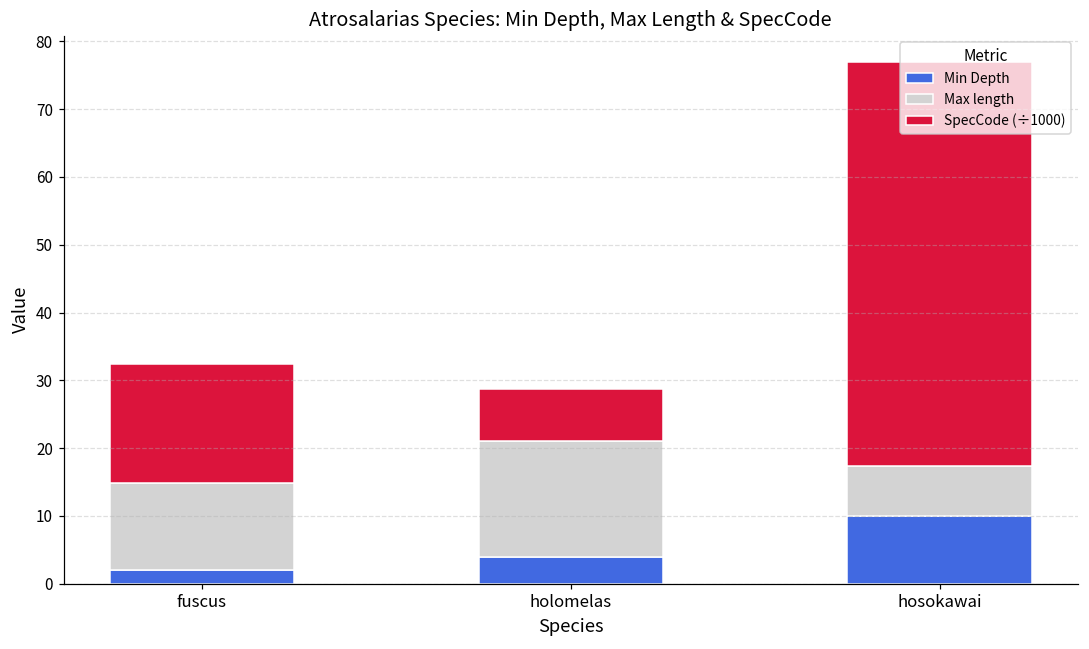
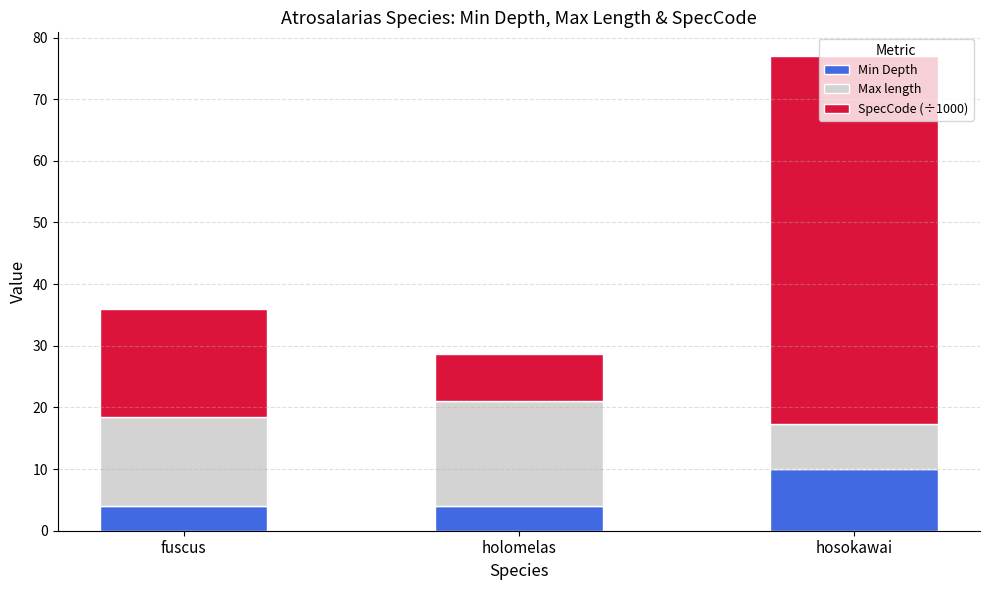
  {
    "Min Depth": {
-     "fuscus": 2,
+     "fuscus": 4,
      "holomelas": 4,
      "hosokawai": 10
    },
    "Max length": {
-     "fuscus": 13,
+     "fuscus": 15,
      "holomelas": 17,
      "hosokawai": 7
    },
    "SpecCode (÷1000)": {
      "fuscus": 17,
      "holomelas": 8
    }
  }
